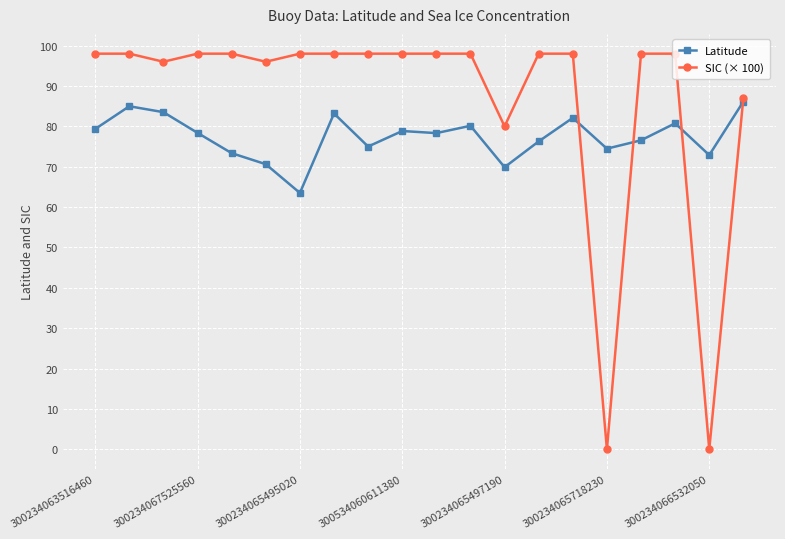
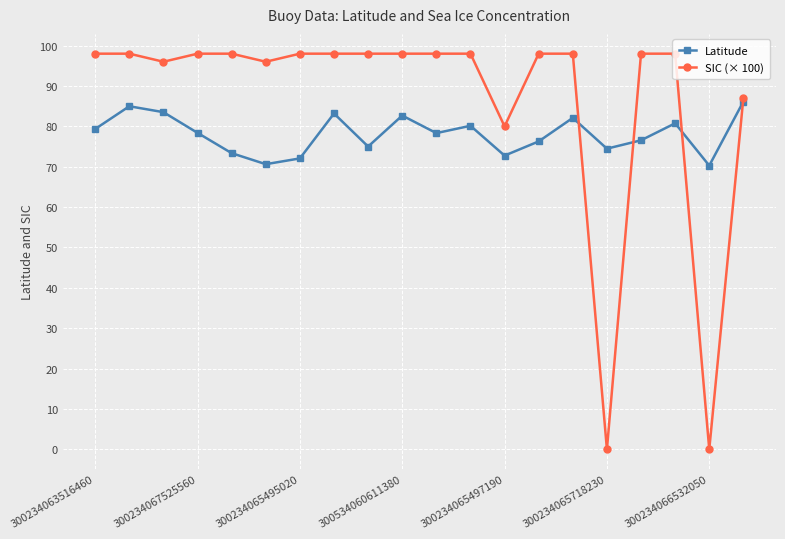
  {
    "Latitude": {
      "300234063516460": 79,
      "300234067525560": 78,
-     "300234065495020": 64,
-     "300534060611380": 79,
-     "300234065497190": 70,
+     "300234065495020": 72,
+     "300534060611380": 83,
+     "300234065497190": 73,
      "300234065718230": 74,
-     "300234066532050": 73
+     "300234066532050": 70
    },
    "SIC (× 100)": {
      "300234063516460": 98,
      "300234067525560": 98,
      "300234065495020": 98,
      "300534060611380": 98,
      "300234065497190": 80,
      "300234065718230": 0,
      "300234066532050": 0
    }
  }
